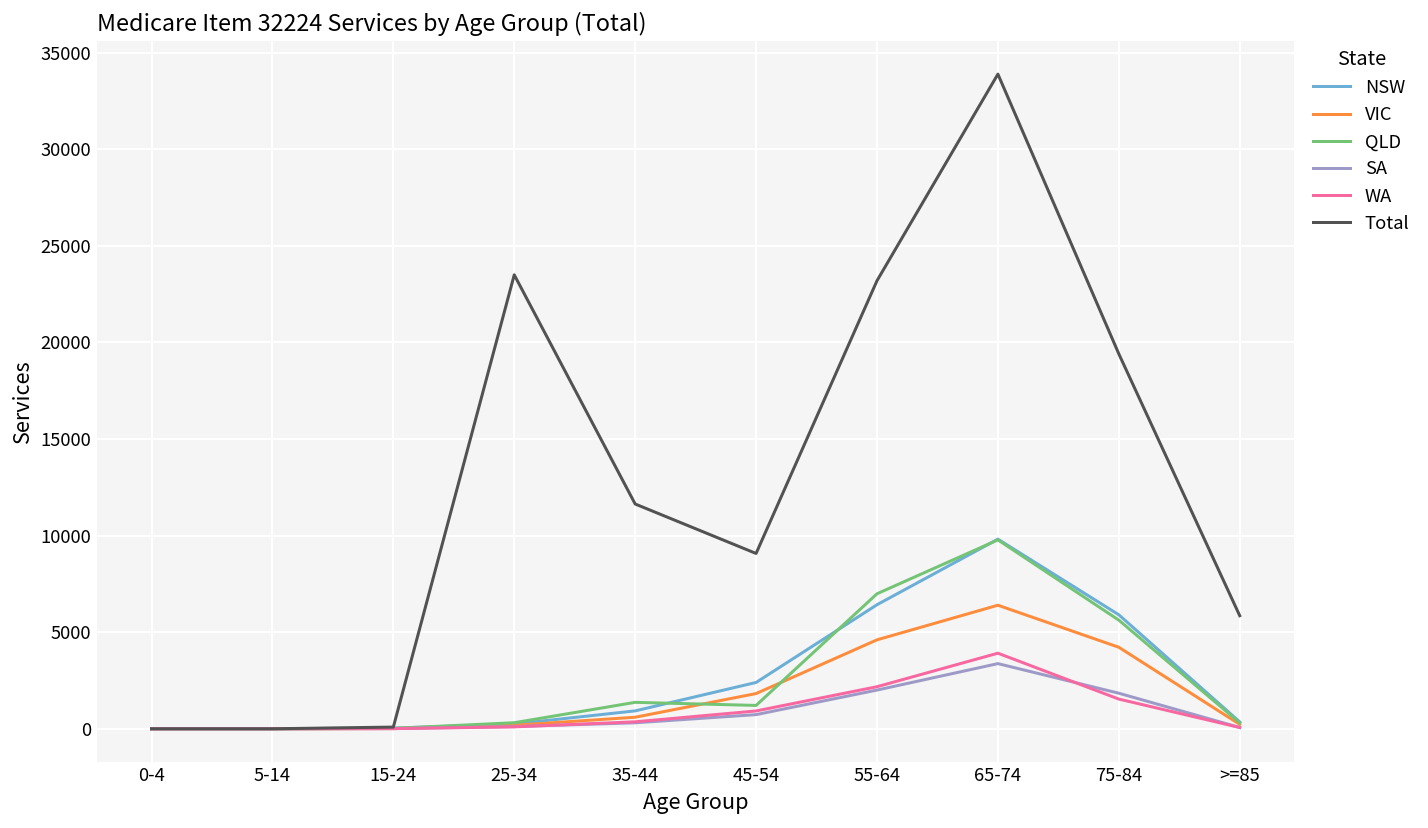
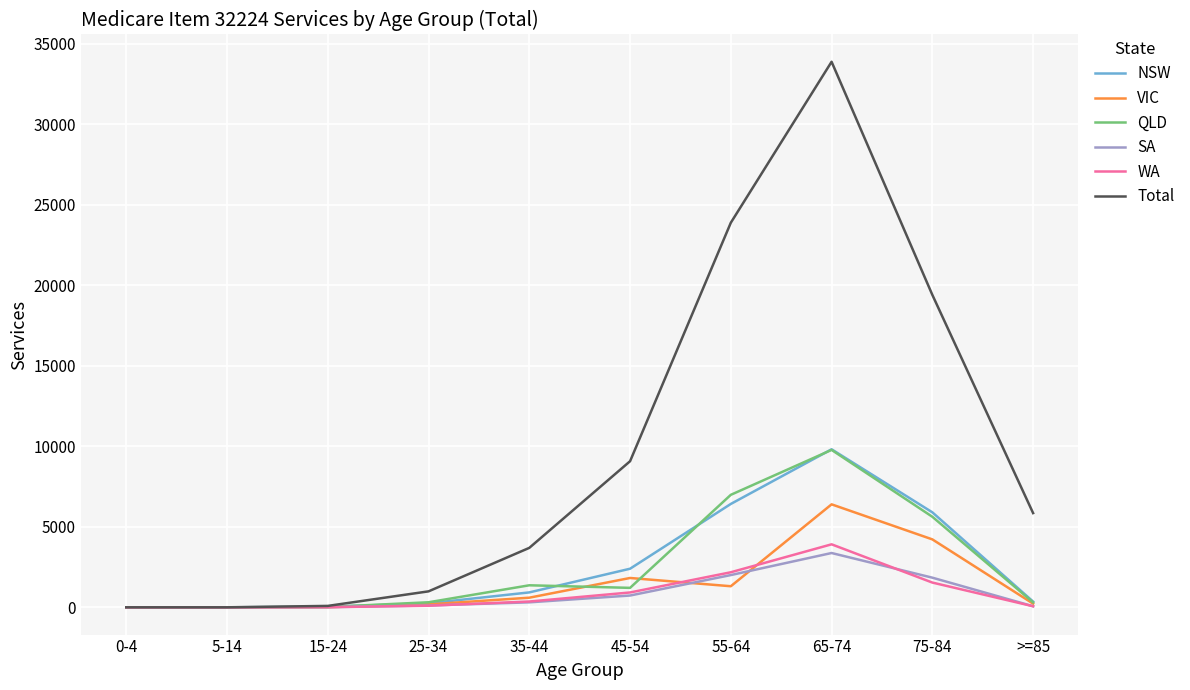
  {
    "VIC": {
      "35-44": 600,
      "45-54": 1800,
-     "55-64": 4600,
+     "55-64": 1300,
      "65-74": 6400,
      "75-84": 4200
    },
    "QLD": {
      "35-44": 1400,
      "45-54": 1200,
      "55-64": 7000,
      "75-84": 5600
    },
    "WA": {
      "45-54": 900,
      "55-64": 2200,
      "65-74": 3900,
      "75-84": 1500
    },
    "Total": {
-     "25-34": 23500,
-     "35-44": 11600,
+     "25-34": 1000,
+     "35-44": 3700,
      "45-54": 9100,
-     "55-64": 23200,
+     "55-64": 23900,
      "65-74": 33900,
      "75-84": 19400,
      ">=85": 5900
    }
  }
